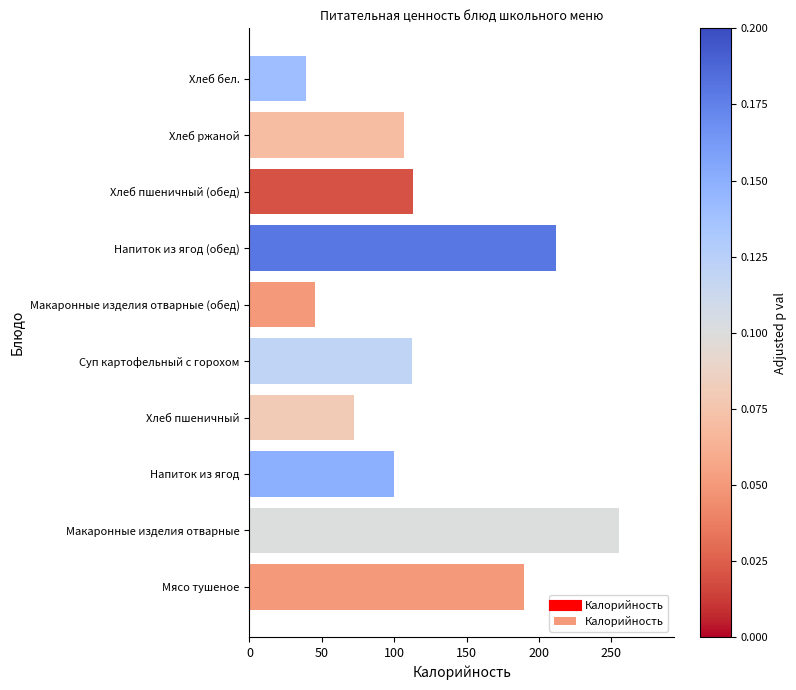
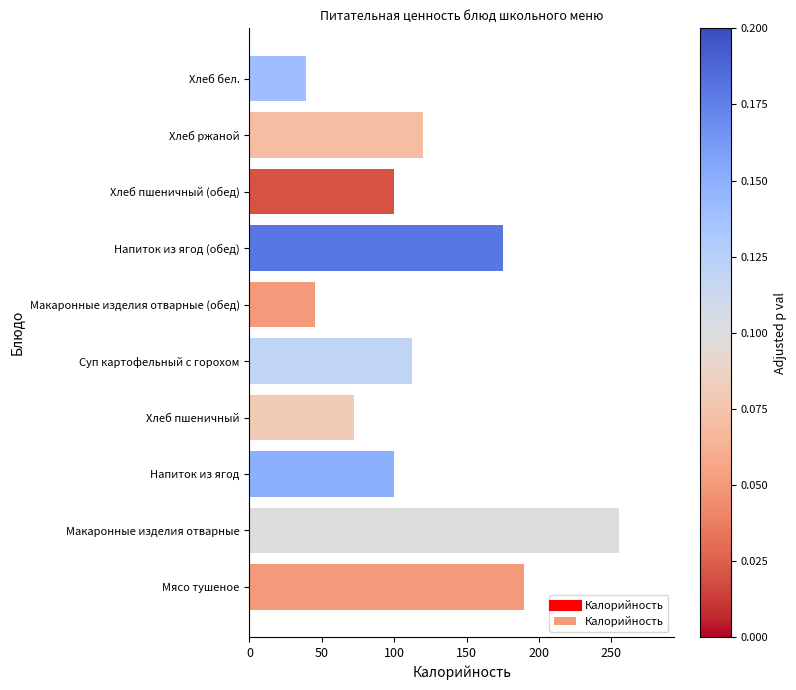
  {
    "Хлеб бел.": 39,
-   "Хлеб ржаной": 107,
-   "Хлеб пшеничный (обед)": 113,
-   "Напиток из ягод (обед)": 212,
+   "Хлеб ржаной": 120,
+   "Хлеб пшеничный (обед)": 100,
+   "Напиток из ягод (обед)": 175,
    "Макаронные изделия отварные (обед)": 45,
    "Суп картофельный с горохом": 112,
    "Хлеб пшеничный": 72,
    "Напиток из ягод": 100,
    "Макаронные изделия отварные": 255,
    "Мясо тушеное": 190
  }
